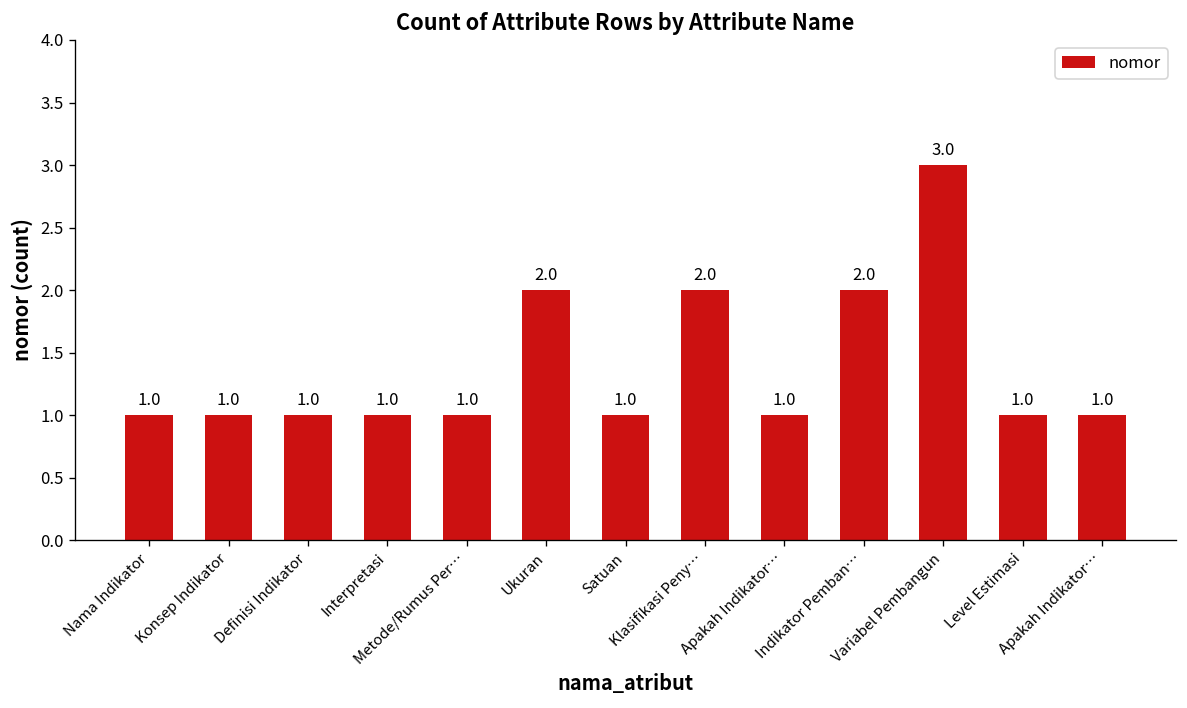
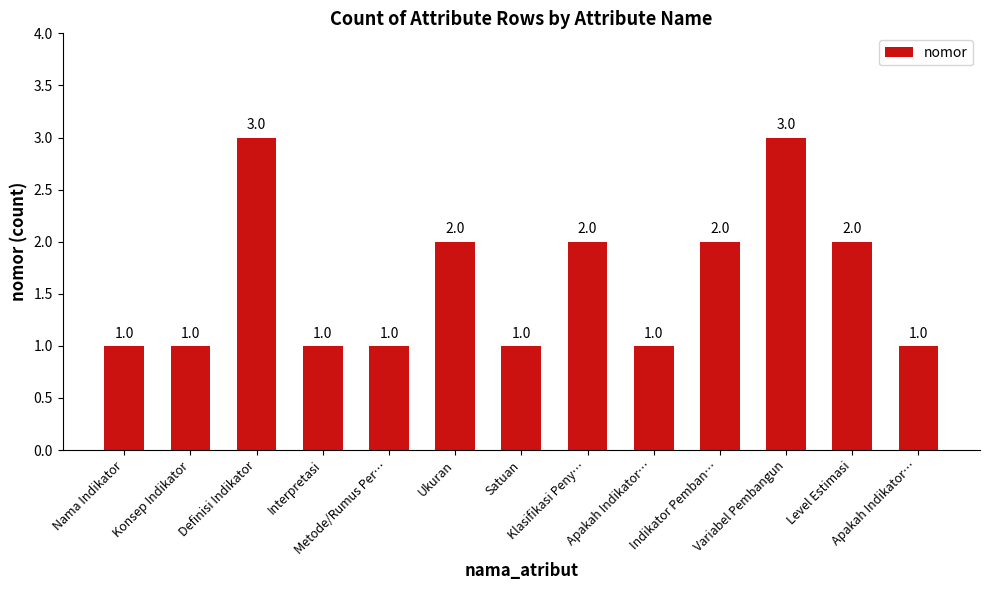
  {
    "Nama Indikator": 1.0,
    "Konsep Indikator": 1.0,
-   "Definisi Indikator": 1.0,
+   "Definisi Indikator": 3.0,
    "Interpretasi": 1.0,
    "Metode/Rumus Per…": 1.0,
    "Ukuran": 2.0,
    "Satuan": 1.0,
    "Klasifikasi Peny…": 2.0,
    "Indikator Pemban…": 2.0,
    "Variabel Pembangun": 3.0,
-   "Level Estimasi": 1.0
+   "Level Estimasi": 2.0
  }
